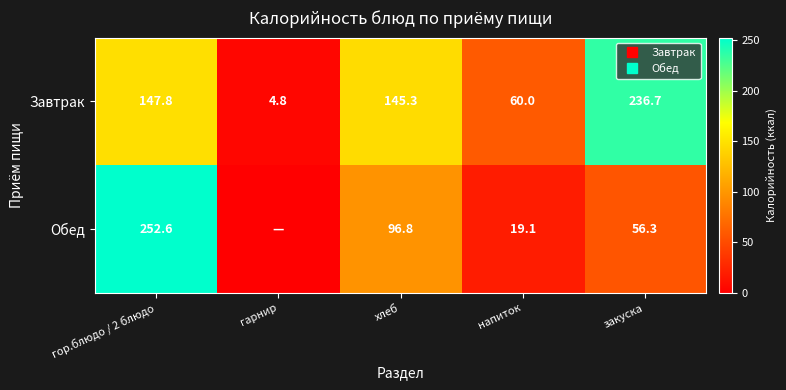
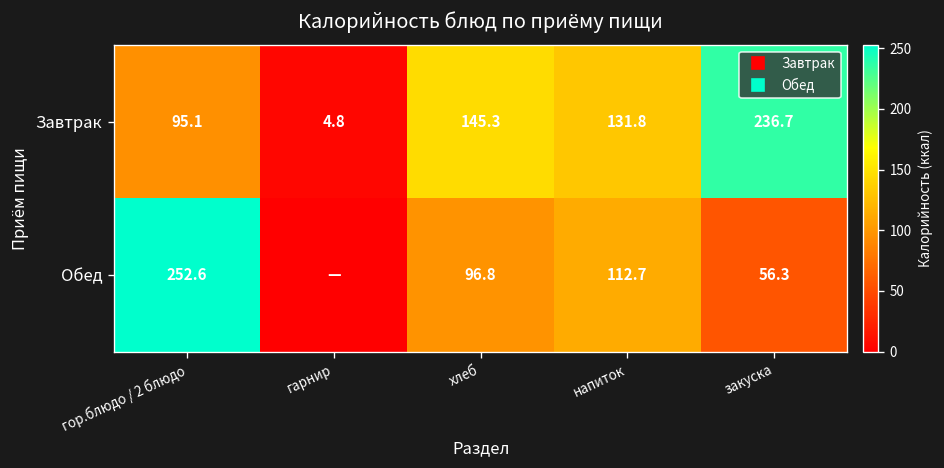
  {
    "Завтрак": {
-     "гор.блюдо / 2 блюдо": 147.8,
+     "гор.блюдо / 2 блюдо": 95.1,
      "гарнир": 4.8,
      "хлеб": 145.3,
-     "напиток": 60.0,
+     "напиток": 131.8,
      "закуска": 236.7
    },
    "Обед": {
      "гор.блюдо / 2 блюдо": 252.6,
      "хлеб": 96.8,
-     "напиток": 19.1,
+     "напиток": 112.7,
      "закуска": 56.3
    }
  }
